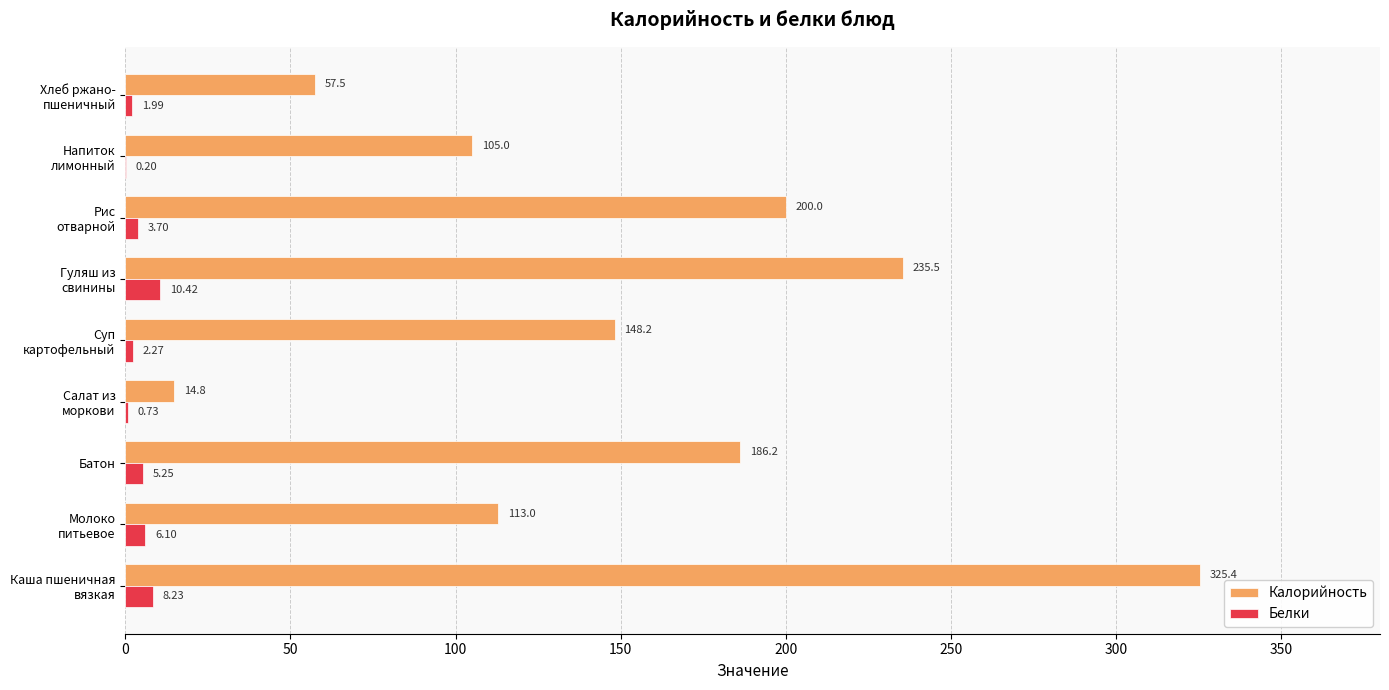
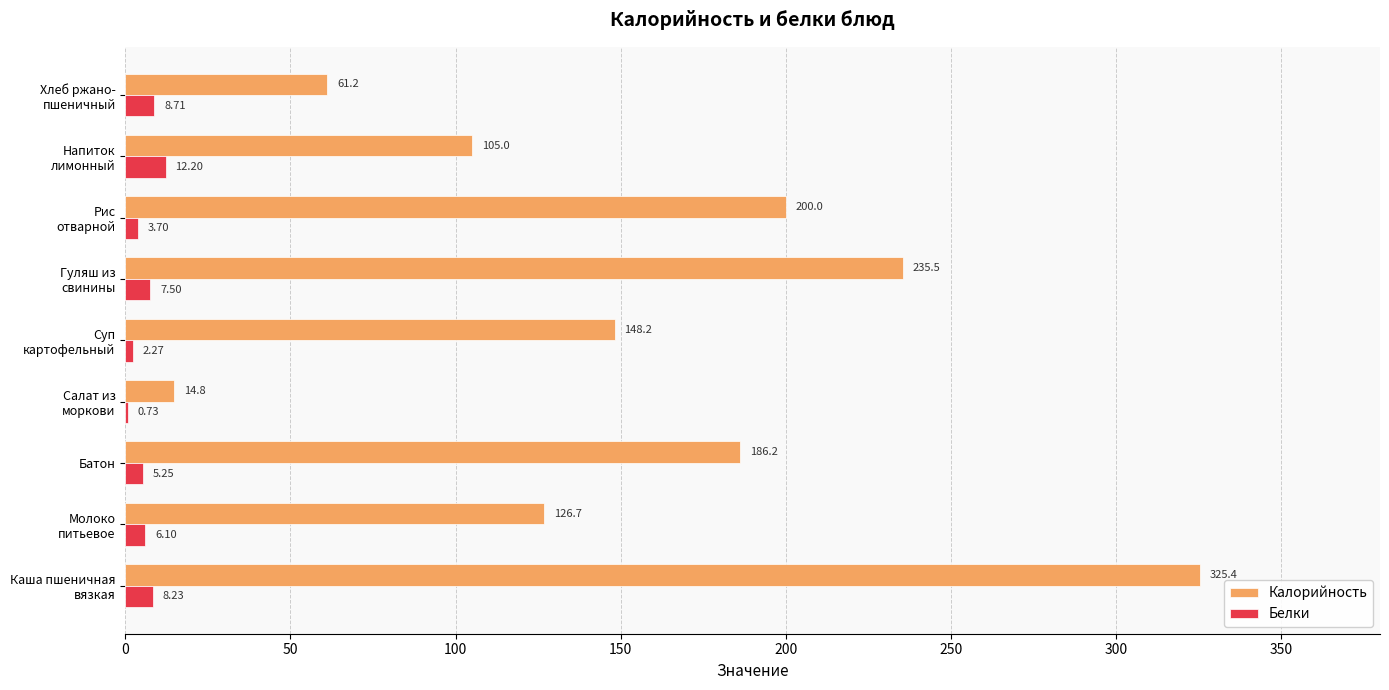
  {
    "Калорийность": {
-     "Хлеб ржано- пшеничный": 57.5,
+     "Хлеб ржано- пшеничный": 61.2,
      "Напиток лимонный": 105.0,
      "Рис отварной": 200.0,
      "Гуляш из свинины": 235.5,
      "Суп картофельный": 148.2,
      "Салат из моркови": 14.8,
      "Батон": 186.2,
-     "Молоко питьевое": 113.0,
+     "Молоко питьевое": 126.7,
      "Каша пшеничная вязкая": 325.4
    },
    "Белки": {
-     "Хлеб ржано- пшеничный": 1.99,
-     "Напиток лимонный": 0.20,
+     "Хлеб ржано- пшеничный": 8.71,
+     "Напиток лимонный": 12.20,
      "Рис отварной": 3.70,
-     "Гуляш из свинины": 10.42,
+     "Гуляш из свинины": 7.50,
      "Суп картофельный": 2.27,
      "Салат из моркови": 0.73,
      "Батон": 5.25,
      "Молоко питьевое": 6.10,
      "Каша пшеничная вязкая": 8.23
    }
  }
